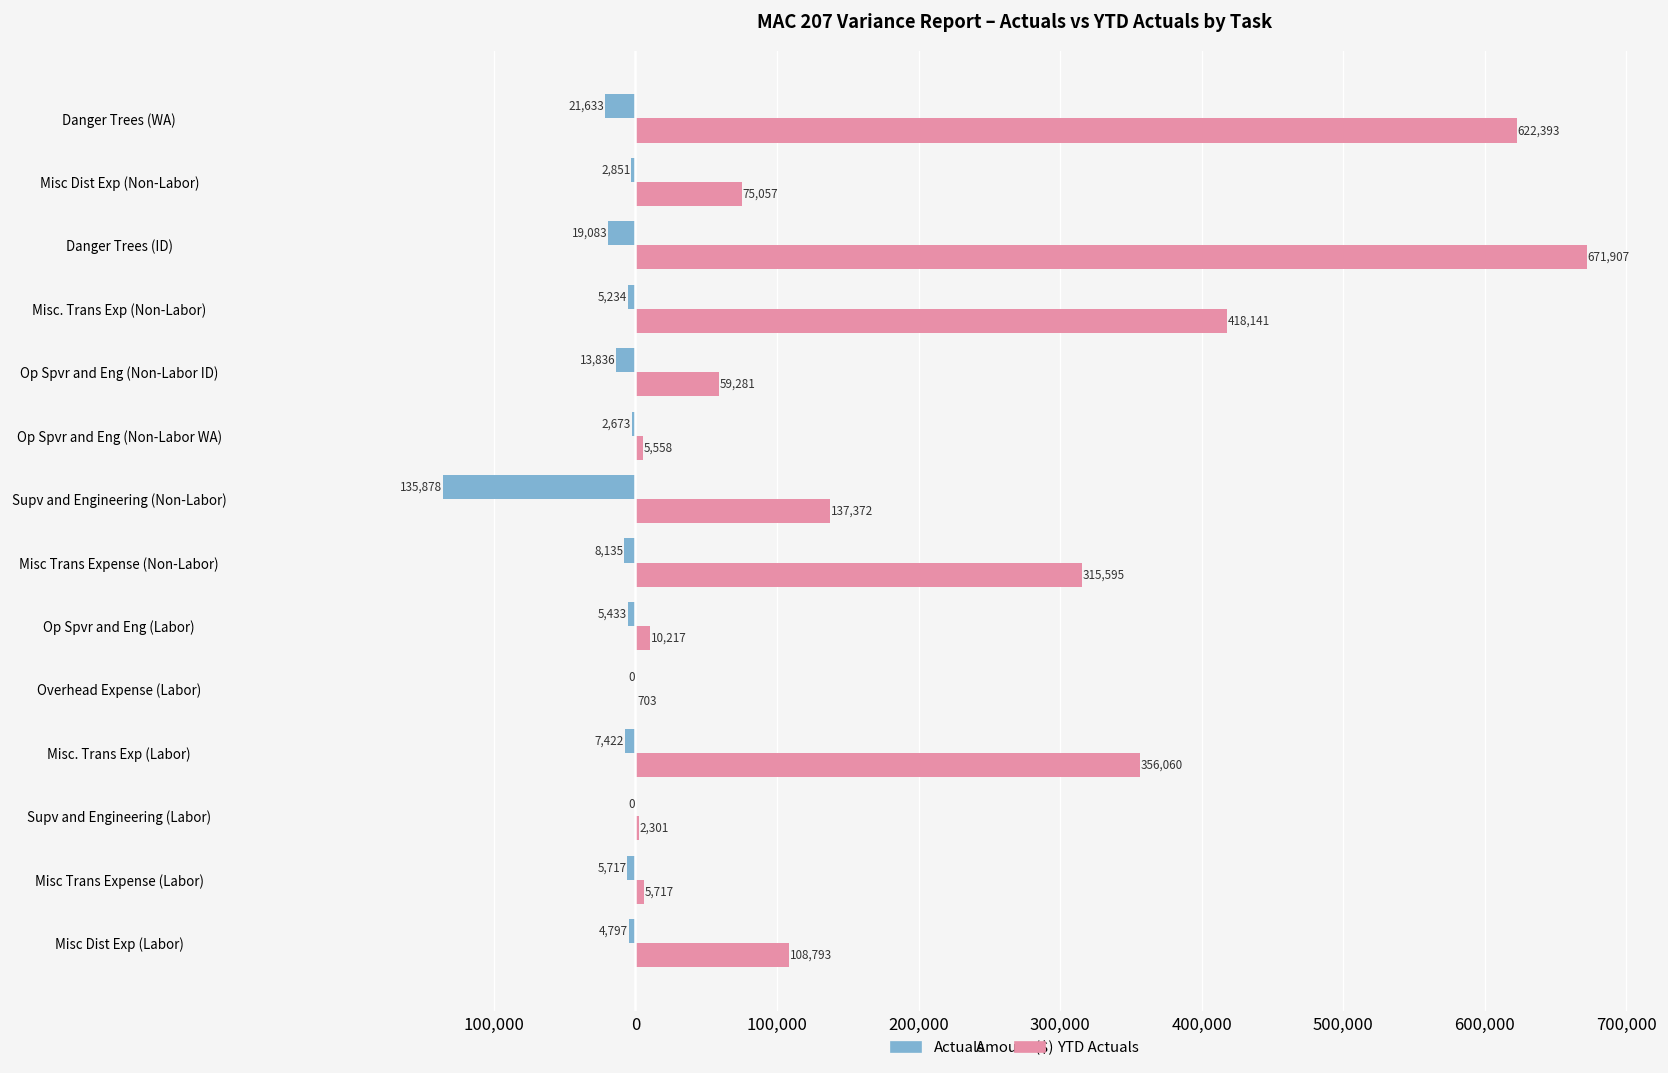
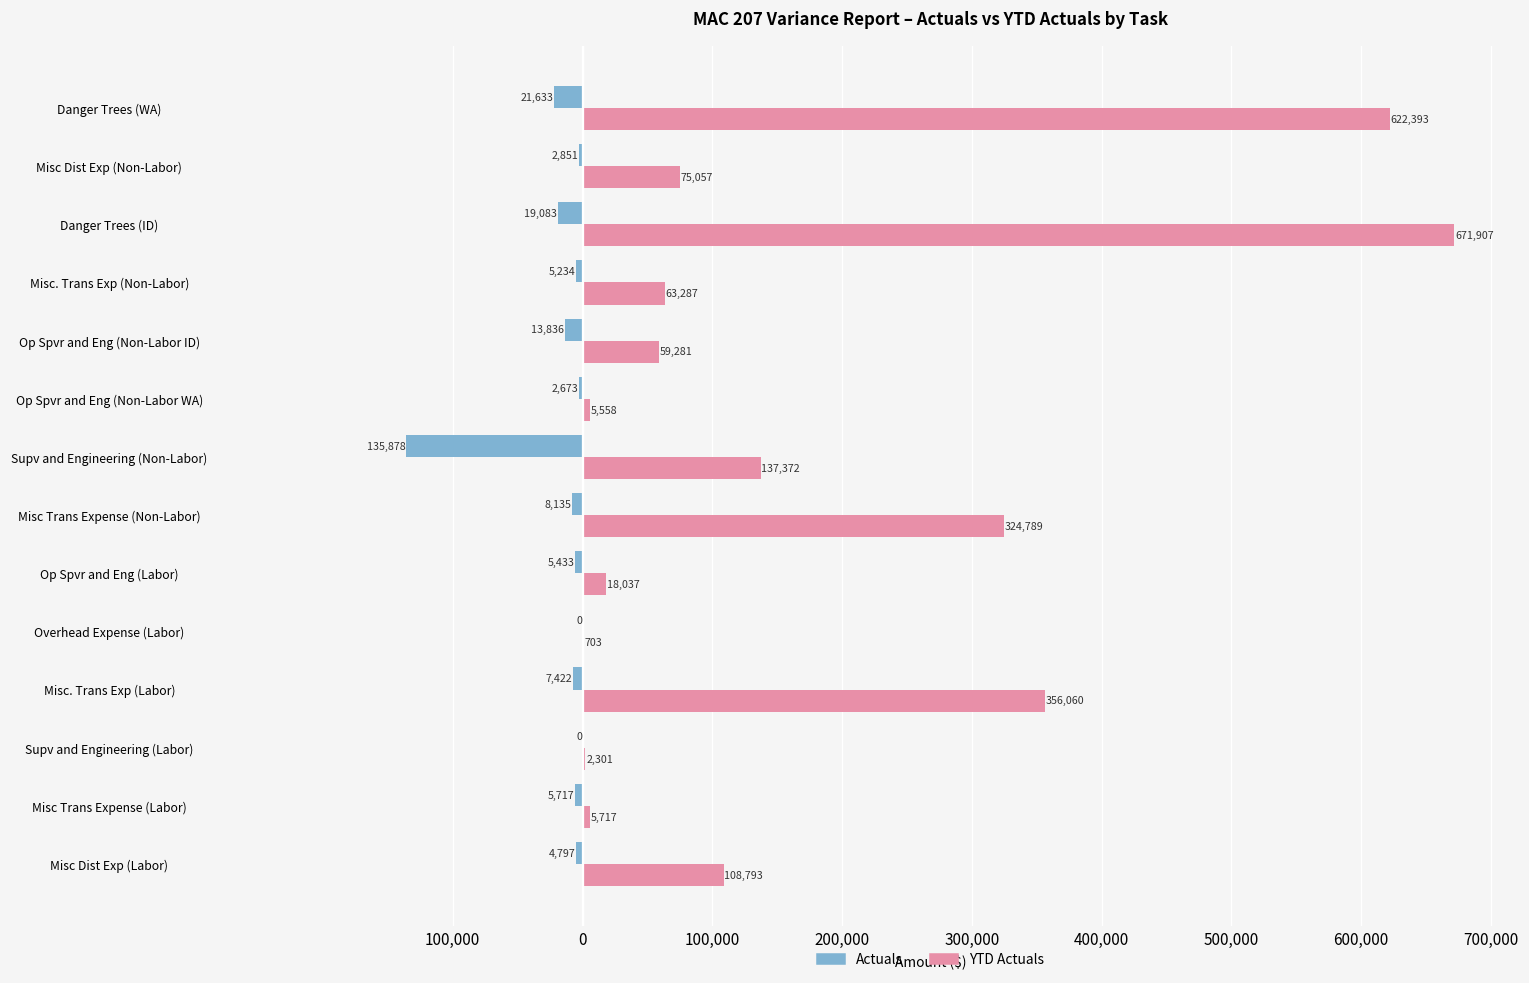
  {
    "Actuals": {
      "Overhead Expense (Labor)": "0",
      "Supv and Engineering (Labor)": "0"
    },
    "YTD Actuals": {
      "Danger Trees (ID)": "671,907",
-     "Misc. Trans Exp (Non-Labor)": "418,141",
+     "Misc. Trans Exp (Non-Labor)": "63,287",
      "Op Spvr and Eng (Non-Labor WA)": "5,558",
-     "Misc Trans Expense (Non-Labor)": "315,595",
-     "Op Spvr and Eng (Labor)": "10,217"
+     "Misc Trans Expense (Non-Labor)": "324,789",
+     "Op Spvr and Eng (Labor)": "18,037"
    }
  }
